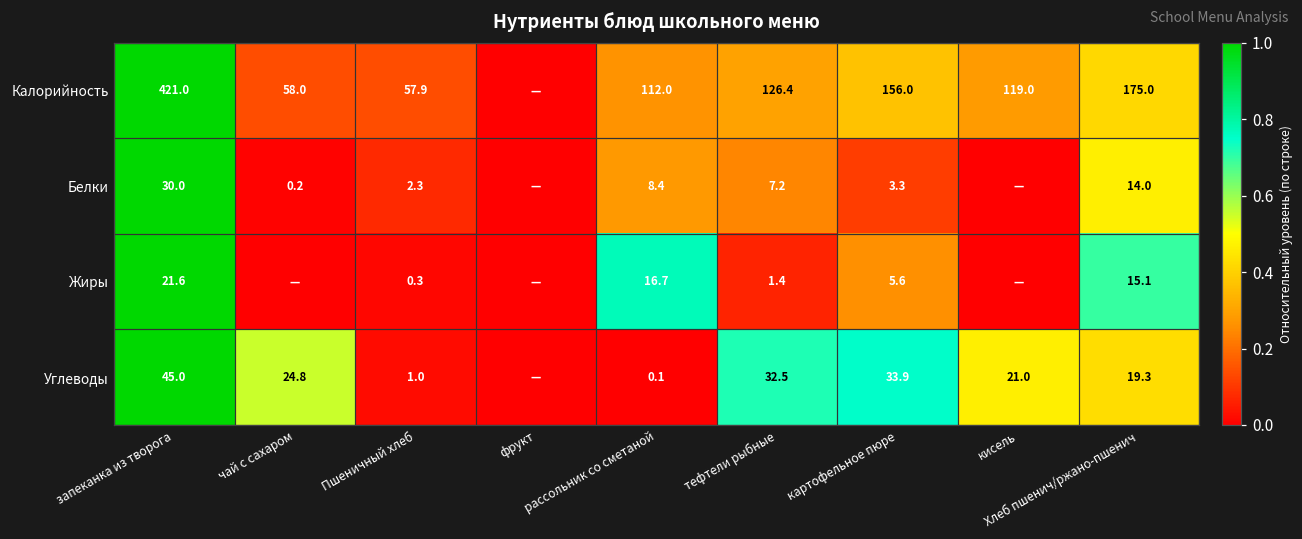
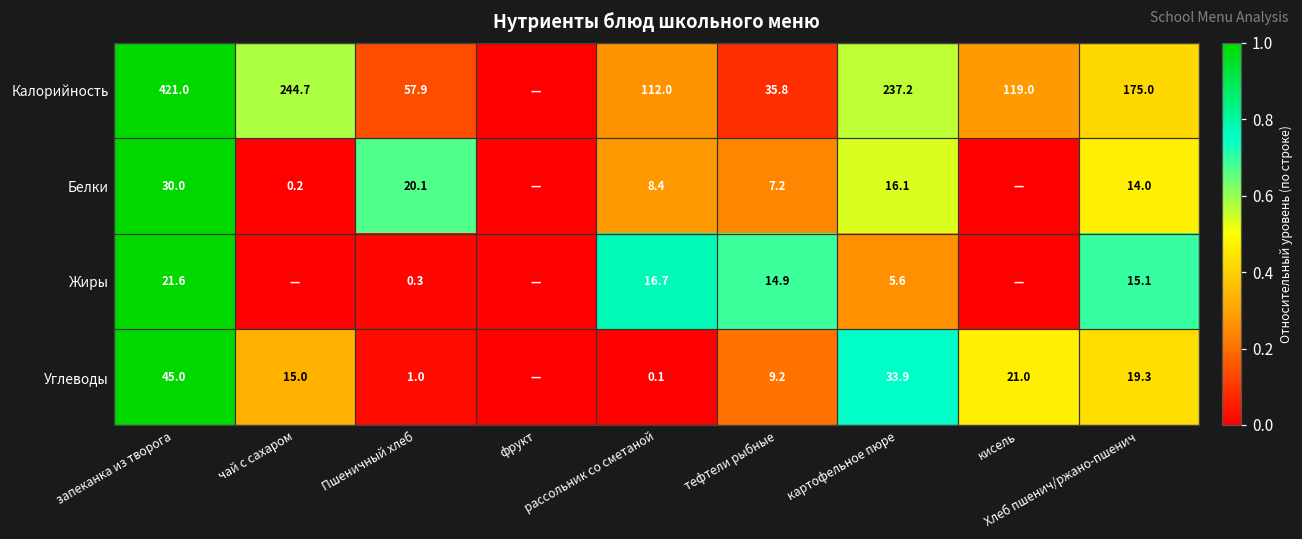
  {
    "Калорийность": {
      "запеканка из творога": 421.0,
-     "чай с сахаром": 58.0,
+     "чай с сахаром": 244.7,
      "Пшеничный хлеб": 57.9,
      "рассольник со сметаной": 112.0,
-     "тефтели рыбные": 126.4,
-     "картофельное пюре": 156.0,
+     "тефтели рыбные": 35.8,
+     "картофельное пюре": 237.2,
      "кисель": 119.0,
      "Хлеб пшенич/ржано-пшенич": 175.0
    },
    "Белки": {
      "запеканка из творога": 30.0,
      "чай с сахаром": 0.2,
-     "Пшеничный хлеб": 2.3,
+     "Пшеничный хлеб": 20.1,
      "рассольник со сметаной": 8.4,
      "тефтели рыбные": 7.2,
-     "картофельное пюре": 3.3,
+     "картофельное пюре": 16.1,
      "Хлеб пшенич/ржано-пшенич": 14.0
    },
    "Жиры": {
      "запеканка из творога": 21.6,
      "Пшеничный хлеб": 0.3,
      "рассольник со сметаной": 16.7,
-     "тефтели рыбные": 1.4,
+     "тефтели рыбные": 14.9,
      "картофельное пюре": 5.6,
      "Хлеб пшенич/ржано-пшенич": 15.1
    },
    "Углеводы": {
      "запеканка из творога": 45.0,
-     "чай с сахаром": 24.8,
+     "чай с сахаром": 15.0,
      "Пшеничный хлеб": 1.0,
      "рассольник со сметаной": 0.1,
-     "тефтели рыбные": 32.5,
+     "тефтели рыбные": 9.2,
      "картофельное пюре": 33.9,
      "кисель": 21.0,
      "Хлеб пшенич/ржано-пшенич": 19.3
    }
  }
